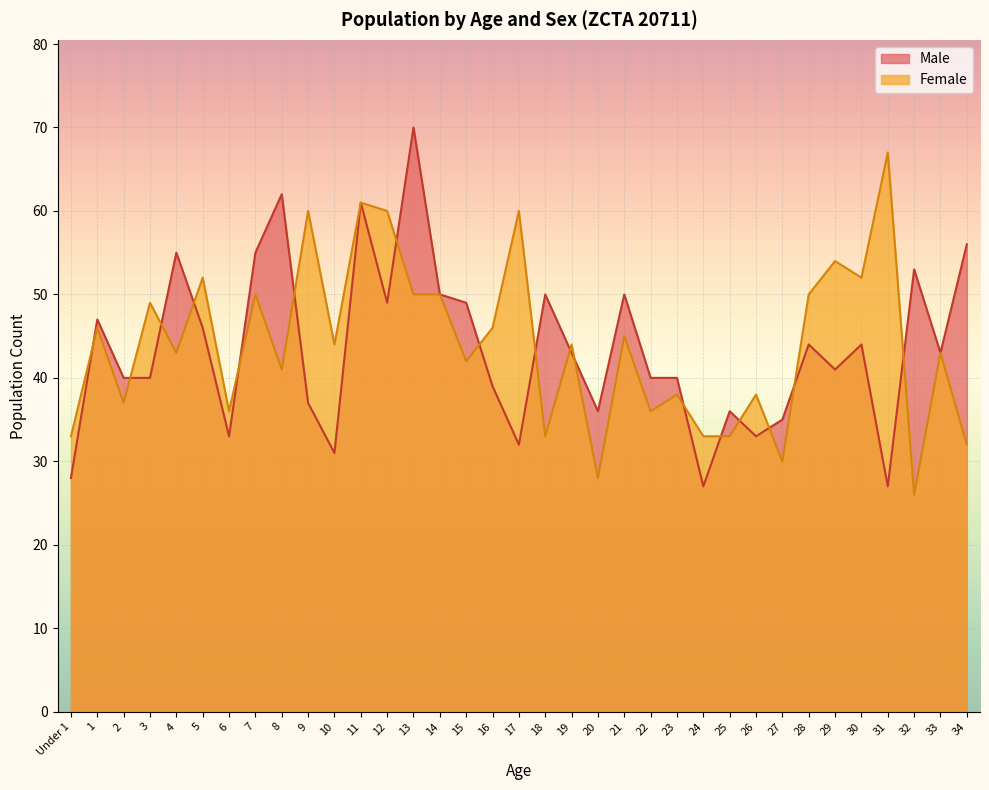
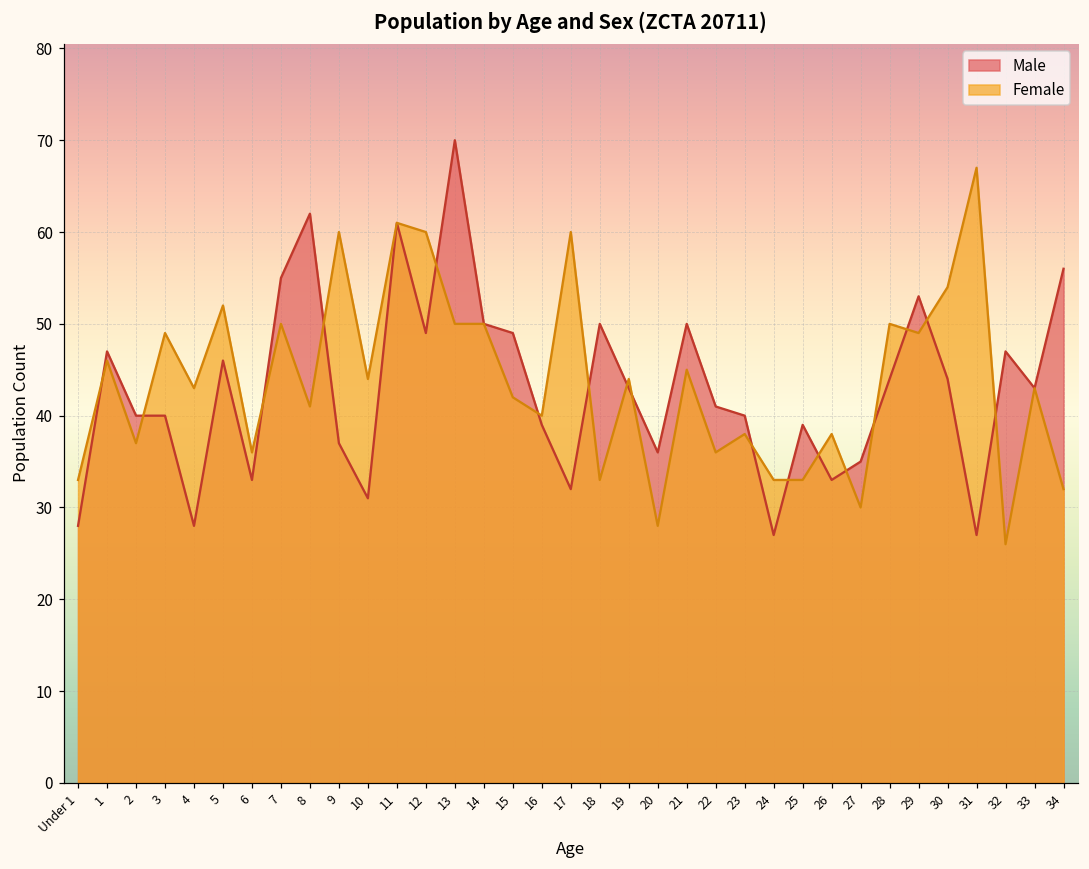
  {
    "Male": {
      "Under 1": 28,
      "1": 47,
      "2": 40,
      "3": 40,
-     "4": 55,
+     "4": 28,
      "5": 46,
      "6": 33,
      "7": 55,
      "8": 62,
      "9": 37,
      "10": 31,
      "12": 49,
      "13": 70,
      "15": 49,
      "16": 39,
      "17": 32,
      "18": 50,
      "19": 43,
      "20": 36,
      "21": 50,
-     "22": 40,
+     "22": 41,
      "23": 40,
      "24": 27,
-     "25": 36,
+     "25": 39,
      "26": 33,
      "27": 35,
      "28": 44,
-     "29": 41,
+     "29": 53,
      "30": 44,
      "31": 27,
-     "32": 53,
+     "32": 47,
      "34": 56
    },
    "Female": {
      "Under 1": 33,
      "1": 46,
      "2": 37,
      "3": 49,
      "4": 43,
      "5": 52,
      "6": 36,
      "7": 50,
      "8": 41,
      "9": 60,
      "10": 44,
      "12": 60,
      "13": 50,
      "15": 42,
-     "16": 46,
+     "16": 40,
      "17": 60,
      "18": 33,
      "19": 44,
      "20": 28,
      "21": 45,
      "22": 36,
      "23": 38,
      "24": 33,
      "25": 33,
      "26": 38,
      "27": 30,
      "28": 50,
-     "29": 54,
-     "30": 52,
+     "29": 49,
+     "30": 54,
      "31": 67,
      "32": 26,
      "34": 32
    }
  }
